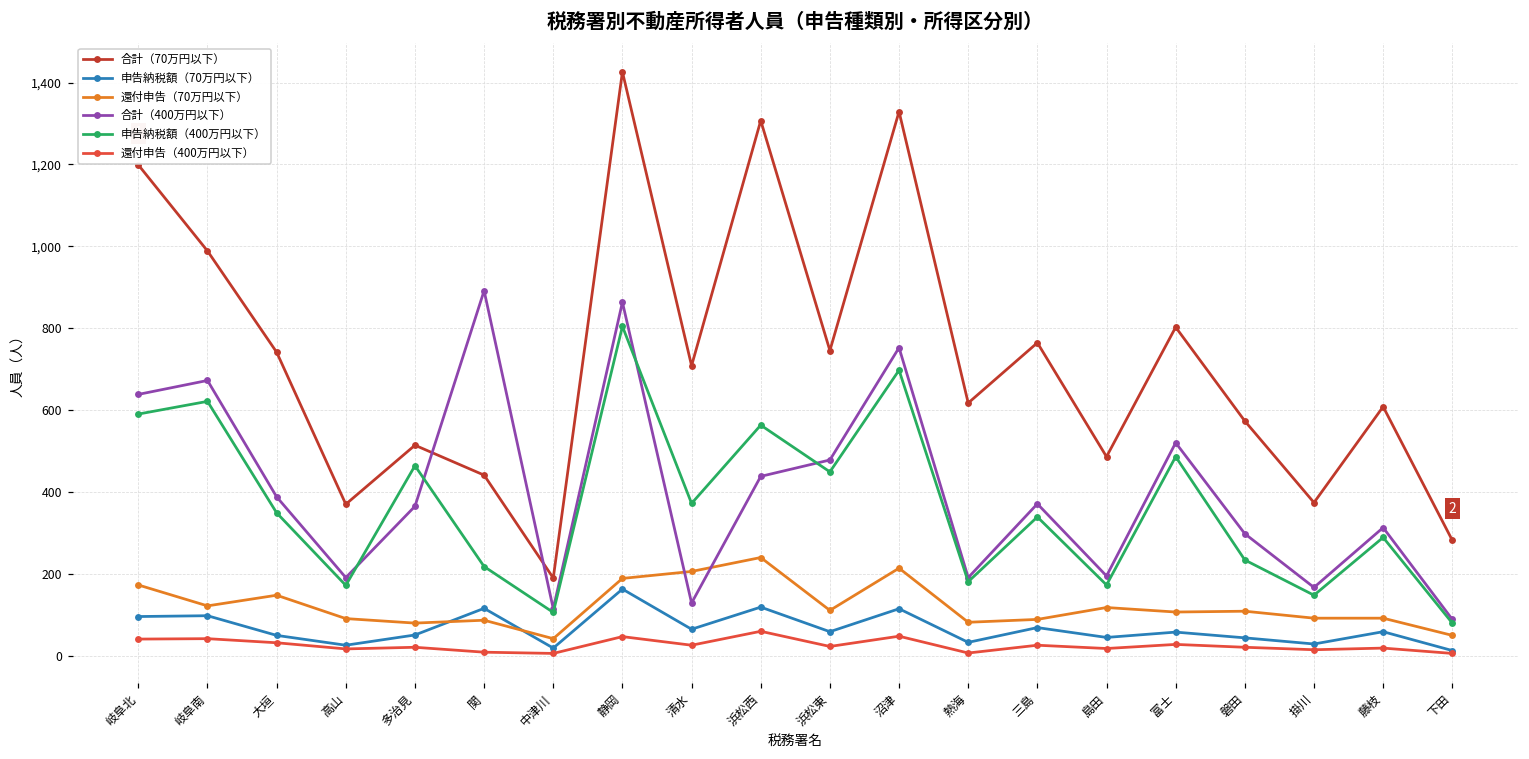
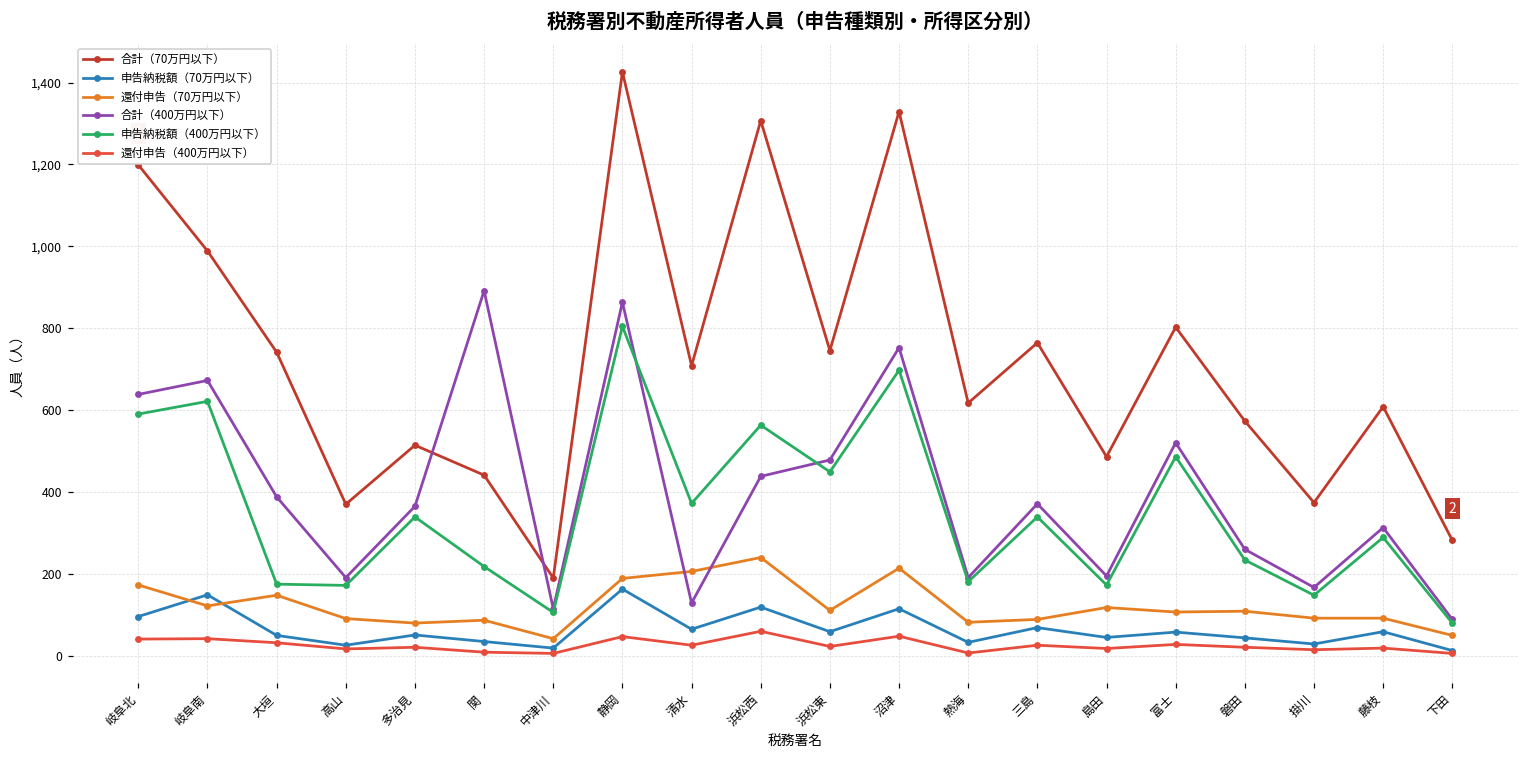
  {
    "申告納税額（70万円以下）": {
      "岐阜北": 100,
-     "岐阜南": 100,
+     "岐阜南": 150,
      "大垣": 50,
      "高山": 30,
      "多治見": 50,
-     "関": 120,
+     "関": 40,
      "中津川": 20,
      "静岡": 160,
      "清水": 70,
      "浜松西": 120,
      "浜松東": 60,
      "沼津": 120,
      "熱海": 30,
      "三島": 70,
      "島田": 50,
      "富士": 60,
      "磐田": 50,
      "掛川": 30,
      "藤枝": 60,
      "下田": 10
    },
    "合計（400万円以下）": {
      "岐阜北": 640,
      "岐阜南": 670,
      "大垣": 390,
      "高山": 190,
      "多治見": 370,
      "関": 890,
      "中津川": 120,
      "静岡": 860,
      "清水": 130,
      "浜松西": 440,
      "浜松東": 480,
      "沼津": 750,
      "熱海": 190,
      "三島": 370,
      "島田": 200,
      "富士": 520,
-     "磐田": 300,
+     "磐田": 260,
      "掛川": 170,
      "藤枝": 310,
      "下田": 90
    },
    "申告納税額（400万円以下）": {
      "岐阜北": 590,
      "岐阜南": 620,
-     "大垣": 350,
+     "大垣": 180,
      "高山": 170,
-     "多治見": 470,
+     "多治見": 340,
      "関": 220,
      "中津川": 110,
      "静岡": 810,
      "清水": 370,
      "浜松西": 560,
      "浜松東": 450,
      "沼津": 700,
      "熱海": 180,
      "三島": 340,
      "島田": 170,
      "富士": 490,
      "磐田": 240,
      "掛川": 150,
      "藤枝": 290,
      "下田": 80
    }
  }
